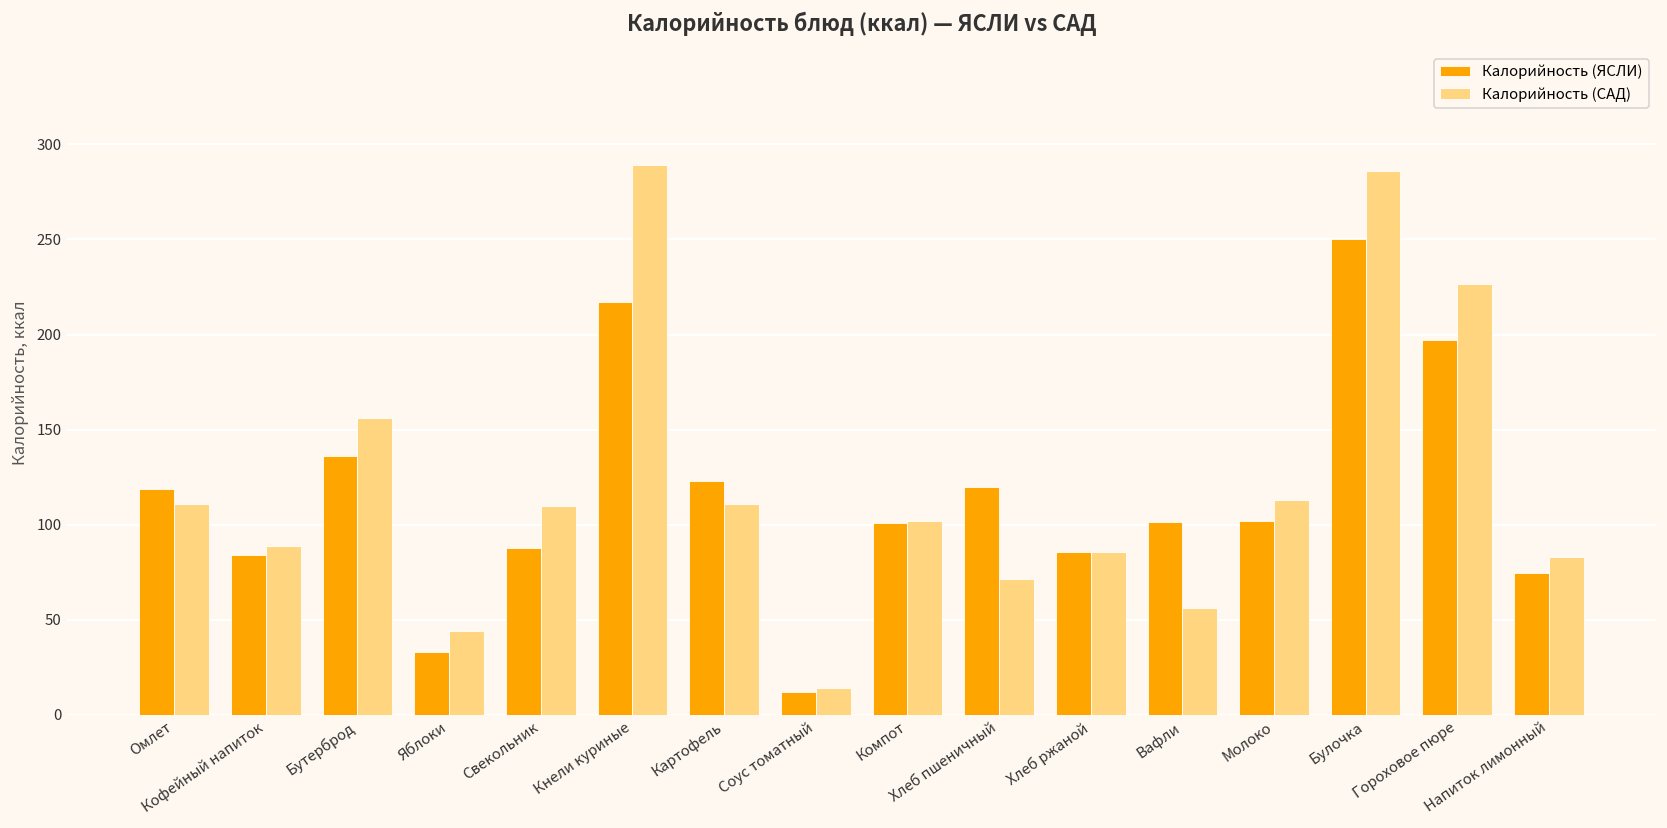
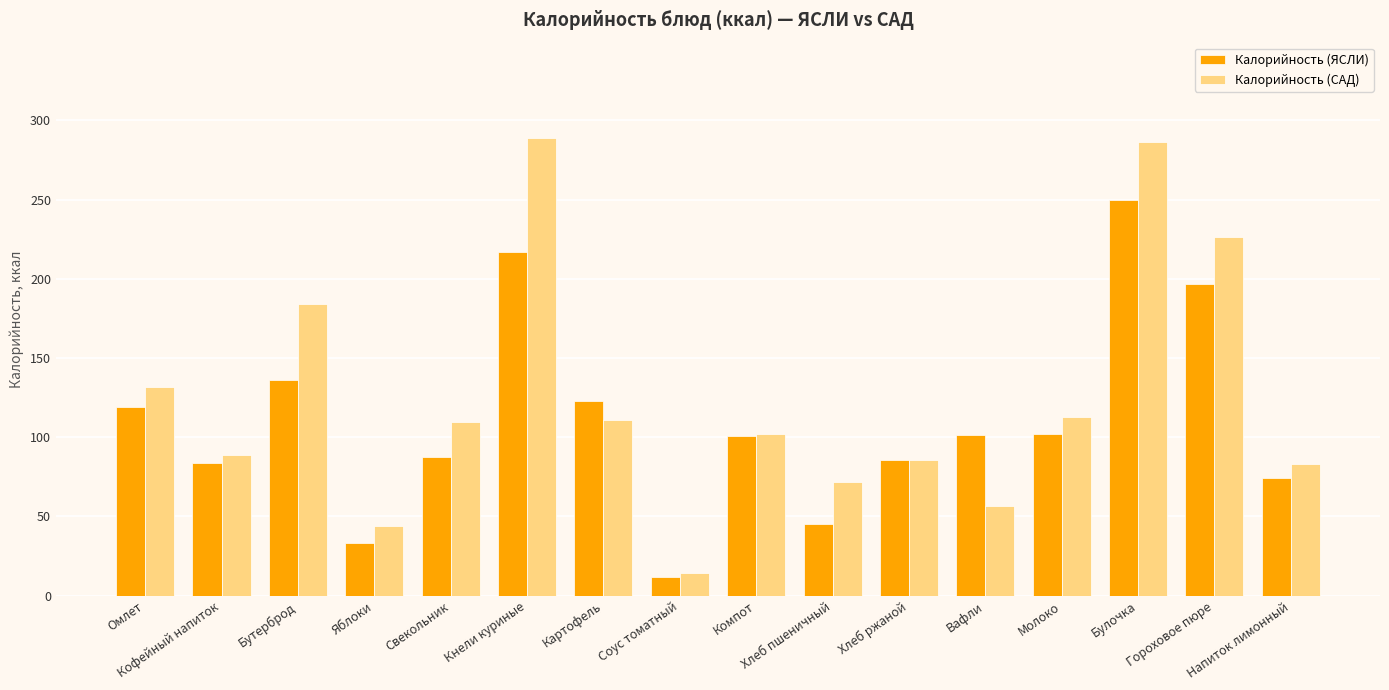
  {
    "Калорийность (ЯСЛИ)": {
      "Омлет": 119,
      "Кофейный напиток": 84,
      "Бутерброд": 136,
      "Яблоки": 33,
      "Свекольник": 88,
      "Кнели куриные": 217,
      "Картофель": 123,
      "Соус томатный": 12,
      "Компот": 101,
-     "Хлеб пшеничный": 120,
+     "Хлеб пшеничный": 45,
      "Хлеб ржаной": 86,
      "Вафли": 102,
      "Молоко": 102,
      "Булочка": 250,
      "Гороховое пюре": 197,
      "Напиток лимонный": 75
    },
    "Калорийность (САД)": {
-     "Омлет": 111,
+     "Омлет": 132,
      "Кофейный напиток": 89,
-     "Бутерброд": 156,
+     "Бутерброд": 184,
      "Яблоки": 44,
      "Свекольник": 110,
      "Кнели куриные": 289,
      "Картофель": 111,
      "Соус томатный": 14,
      "Компот": 102,
      "Хлеб пшеничный": 72,
      "Хлеб ржаной": 86,
      "Вафли": 56,
      "Молоко": 113,
      "Булочка": 286,
      "Гороховое пюре": 227,
      "Напиток лимонный": 83
    }
  }
